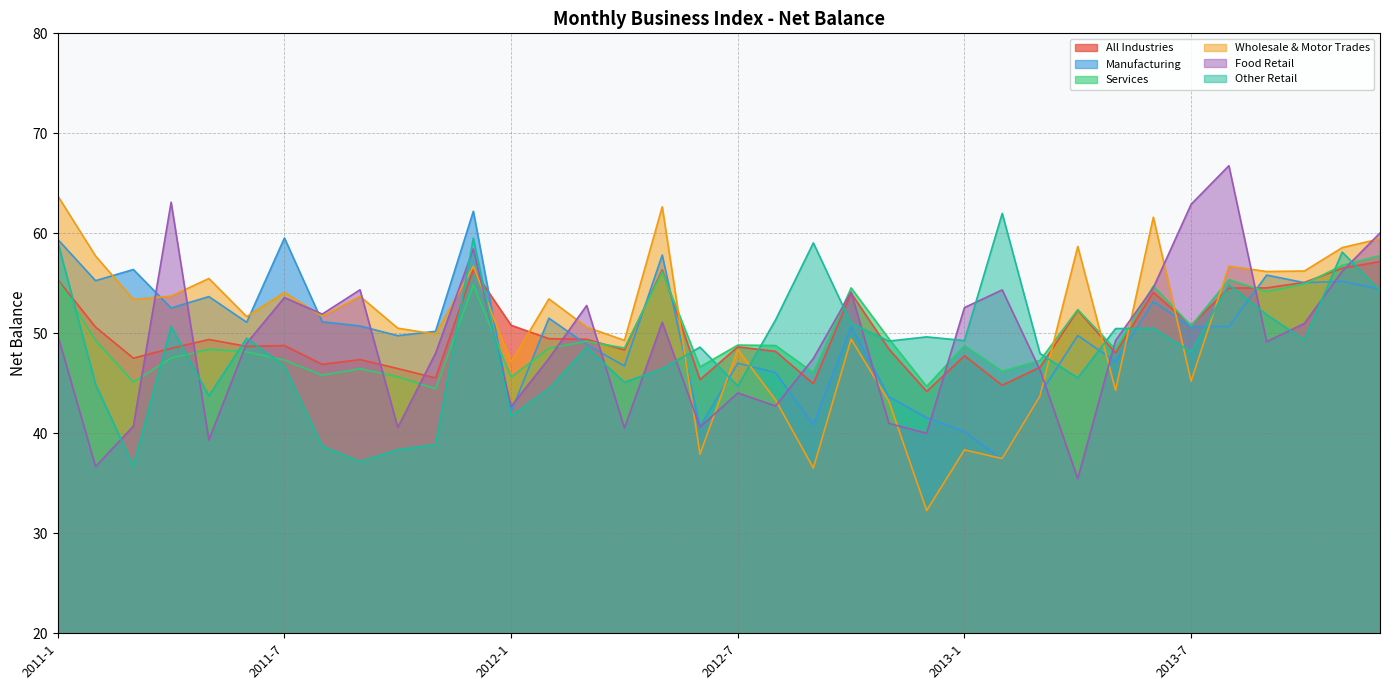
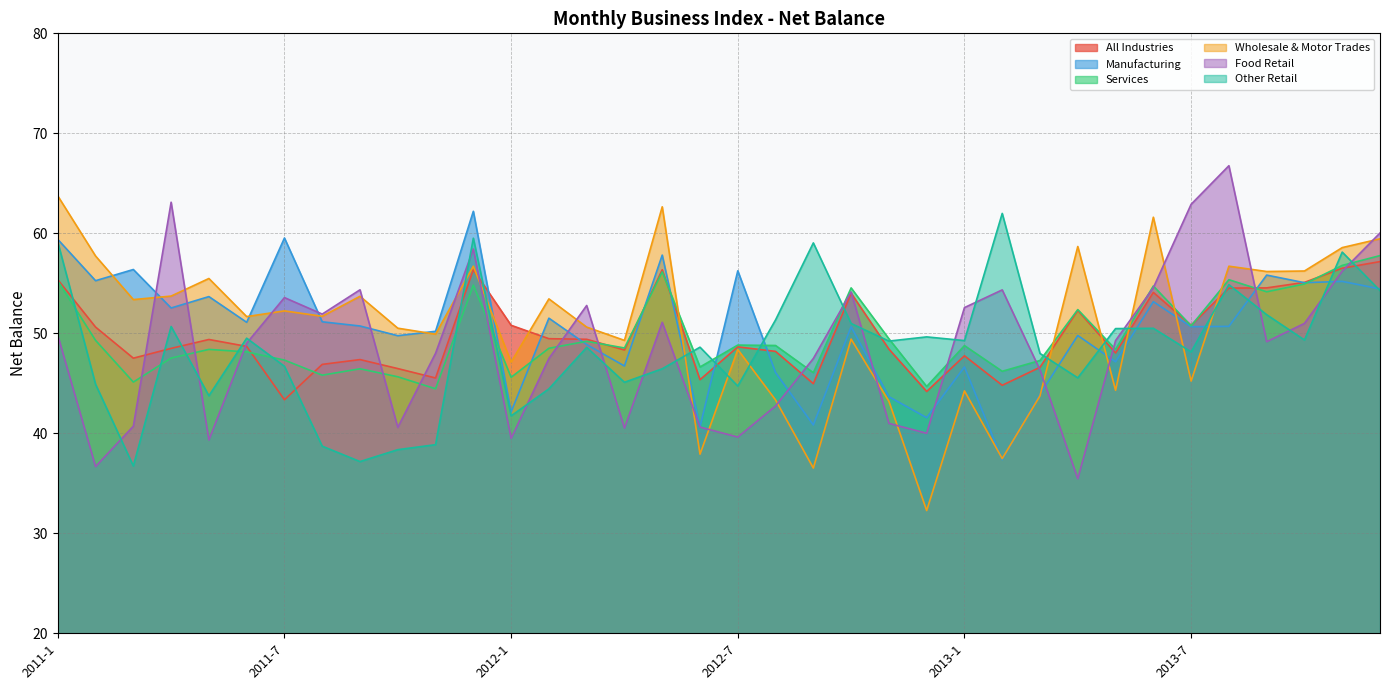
  {
    "All Industries": {
-     "2011-7": 49,
+     "2011-7": 43,
      "2012-1": 51,
      "2013-1": 48
    },
    "Manufacturing": {
      "2011-1": 59,
      "2011-7": 60,
      "2012-1": 42,
-     "2012-7": 47,
-     "2013-1": 40
+     "2012-7": 56,
+     "2013-1": 47
    },
    "Wholesale & Motor Trades": {
      "2011-1": 64,
-     "2011-7": 54,
+     "2011-7": 52,
      "2012-1": 47,
      "2012-7": 48,
-     "2013-1": 38,
+     "2013-1": 44,
      "2013-7": 45
    },
    "Food Retail": {
      "2011-1": 50,
      "2011-7": 54,
-     "2012-1": 43,
-     "2012-7": 44,
+     "2012-1": 39,
+     "2012-7": 40,
      "2013-1": 53,
      "2013-7": 63
    }
  }
